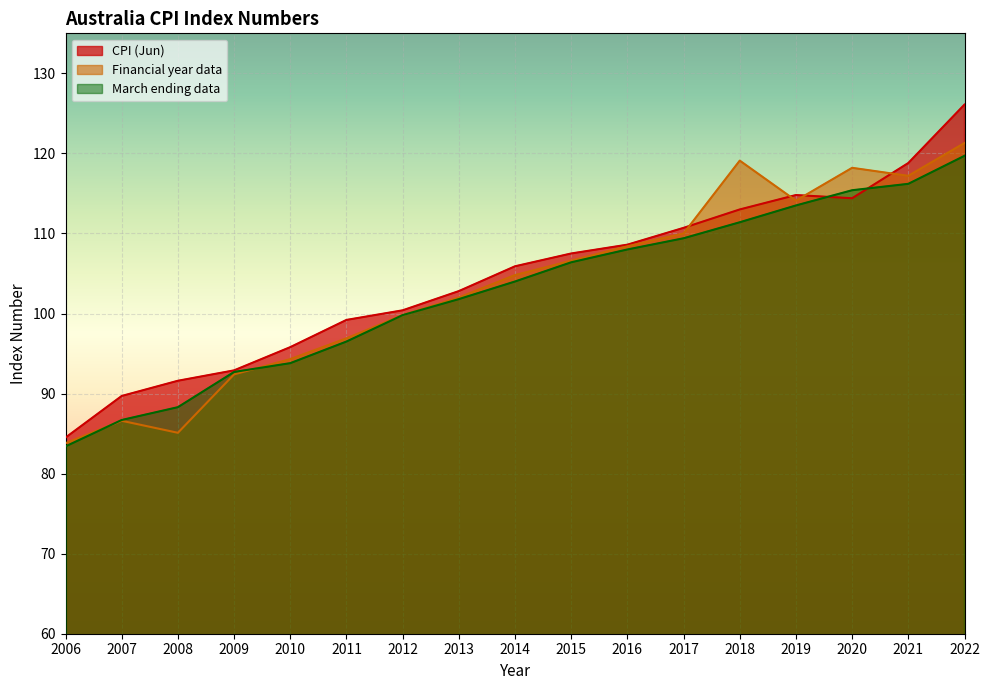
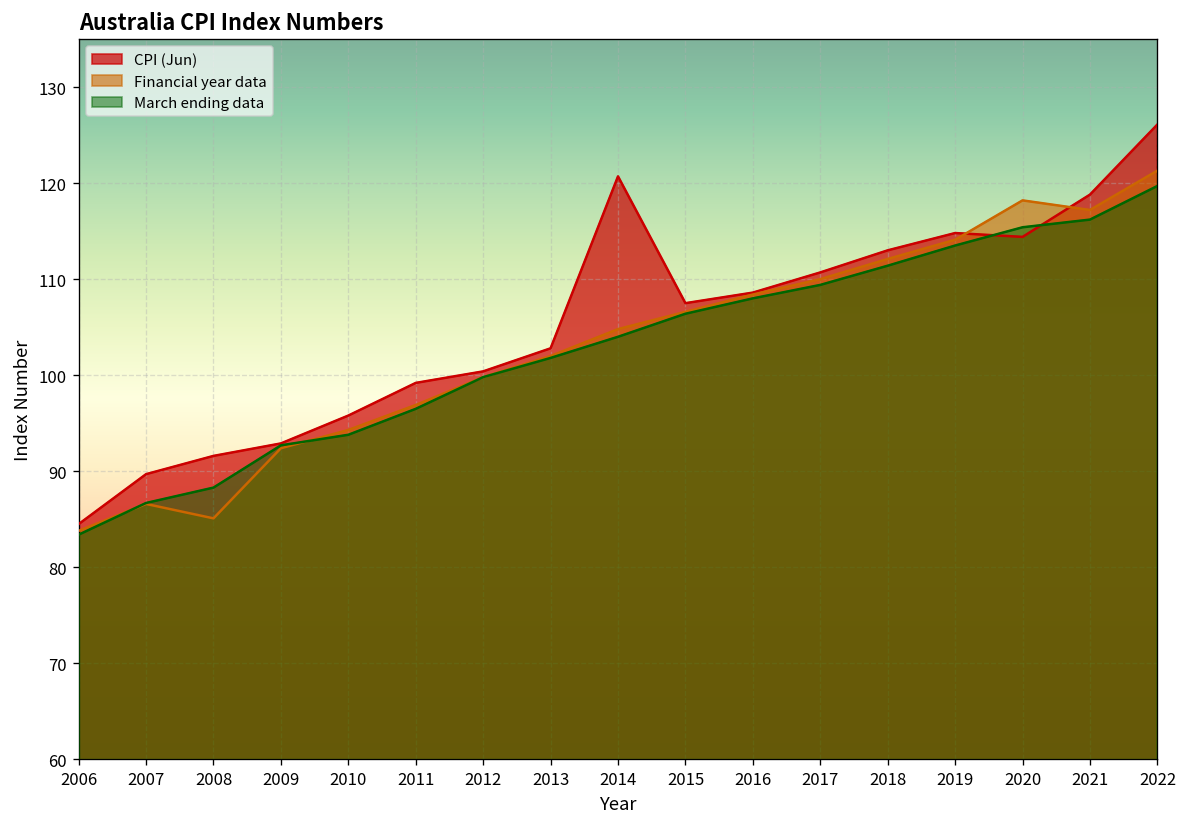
  {
    "CPI (Jun)": {
      "2006": 85,
      "2007": 90,
      "2008": 92,
      "2010": 96,
      "2011": 99,
      "2012": 100,
      "2013": 103,
-     "2014": 106,
+     "2014": 121,
      "2015": 108,
      "2017": 111,
      "2018": 113,
      "2019": 115,
      "2020": 114,
      "2021": 119,
      "2022": 126
    },
    "Financial year data": {
      "2006": 84,
      "2008": 85,
      "2010": 94,
      "2011": 97,
      "2014": 105,
      "2017": 110,
-     "2018": 119,
+     "2018": 112,
      "2019": 114,
      "2020": 118,
      "2021": 117,
      "2022": 121
    },
    "March ending data": {
      "2006": 83,
      "2008": 88,
      "2010": 94,
      "2011": 97,
      "2014": 104,
      "2016": 108,
      "2017": 109,
      "2018": 111,
      "2019": 114,
      "2020": 115,
      "2021": 116,
      "2022": 120
    }
  }
